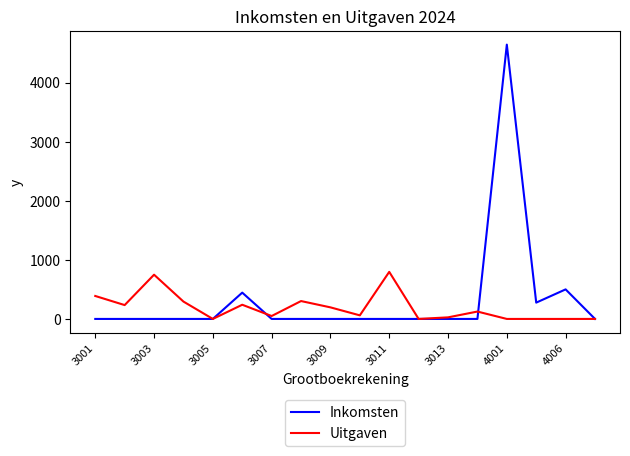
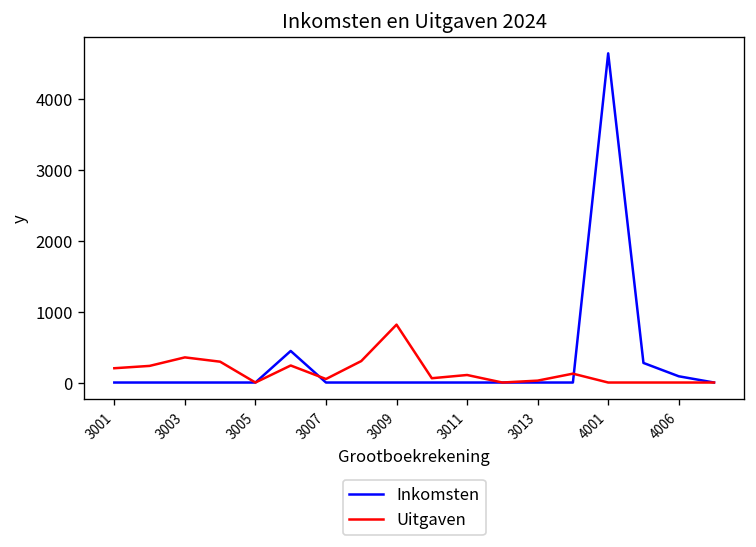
  {
    "Inkomsten": {
      "3001": 0,
      "3003": 0,
      "3007": 0,
      "3009": 0,
      "3011": 0,
      "4001": 4600,
-     "4006": 500
+     "4006": 100
    },
    "Uitgaven": {
-     "3001": 400,
-     "3003": 700,
+     "3001": 200,
+     "3003": 400,
      "3007": 0,
-     "3009": 200,
-     "3011": 800,
+     "3009": 800,
+     "3011": 100,
      "4001": 0,
      "4006": 0
    }
  }
